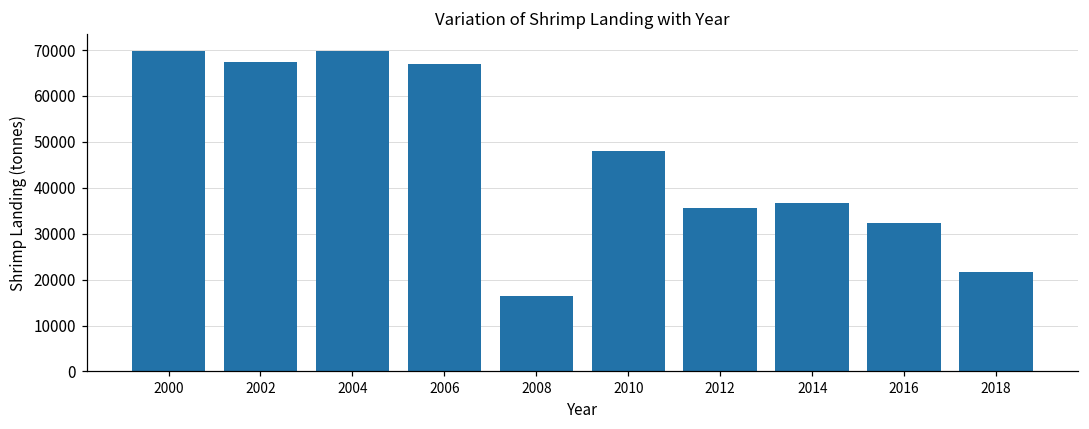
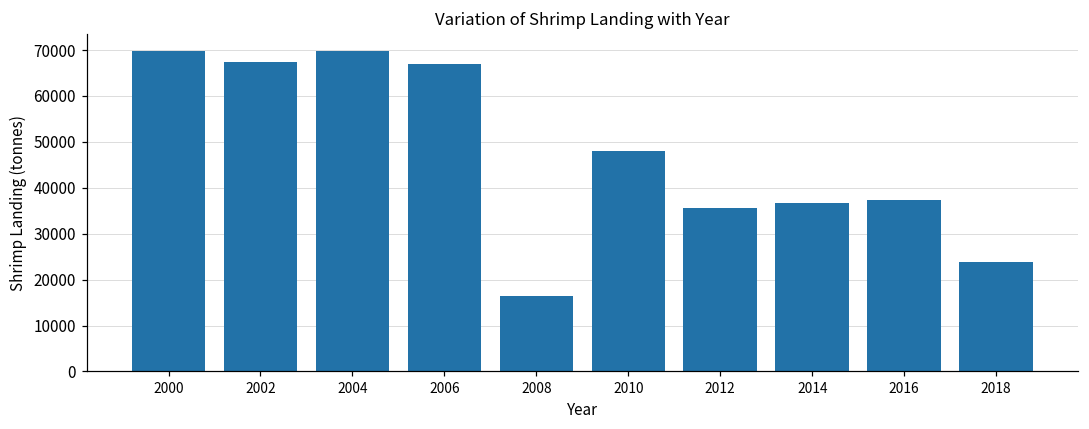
  {
    "2000": 70000,
    "2002": 67000,
    "2004": 70000,
    "2006": 67000,
    "2008": 16000,
    "2010": 48000,
    "2012": 36000,
    "2014": 37000,
-   "2016": 32000,
-   "2018": 22000
+   "2016": 37000,
+   "2018": 24000
  }
